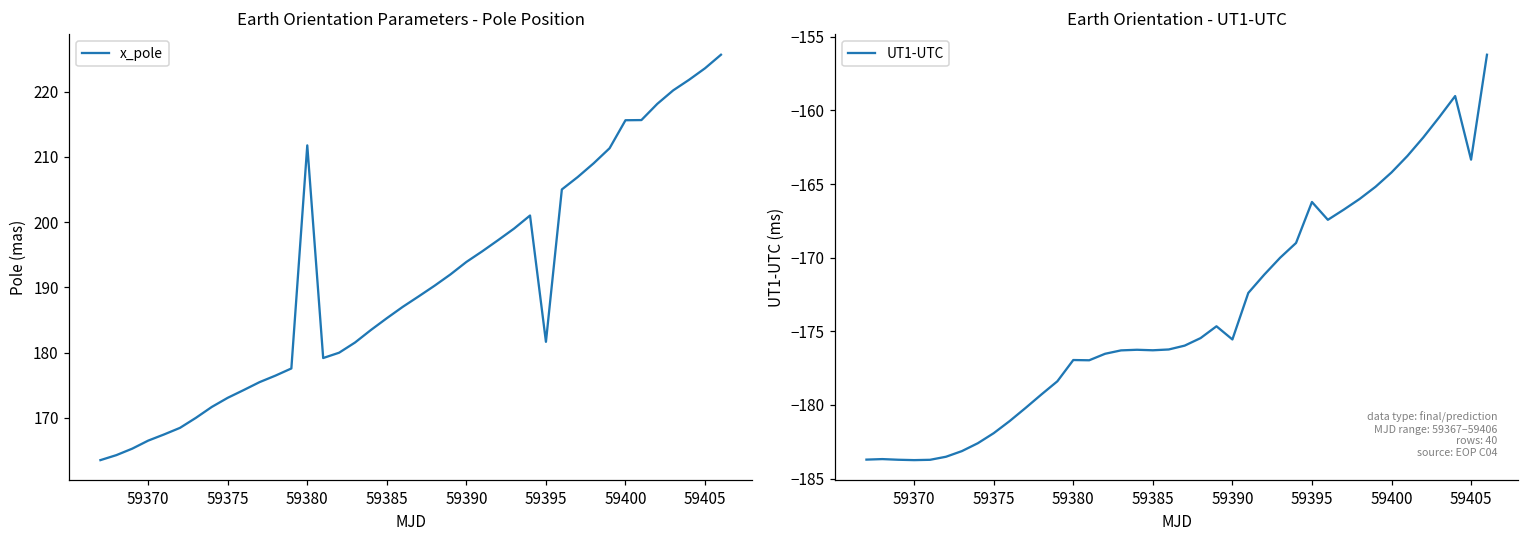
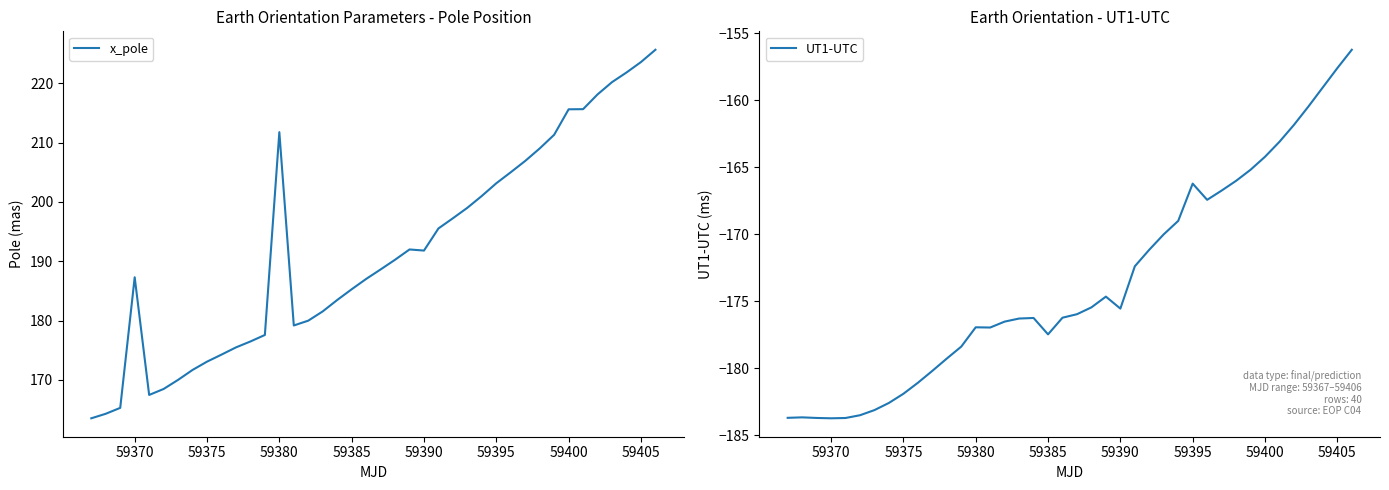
  {
    "Earth Orientation Parameters - Pole Position": {
-     "59370": 166,
+     "59370": 187,
      "59375": 173,
      "59380": 212,
      "59385": 185,
-     "59390": 194,
-     "59395": 182,
+     "59390": 192,
+     "59395": 203,
      "59400": 216,
      "59405": 224
    },
    "Earth Orientation - UT1-UTC": {
      "59370": -183.7,
      "59375": -181.9,
      "59380": -176.9,
-     "59385": -176.3,
+     "59385": -177.5,
      "59390": -175.5,
      "59395": -166.2,
      "59400": -164.2,
-     "59405": -163.3
+     "59405": -157.6
    }
  }
